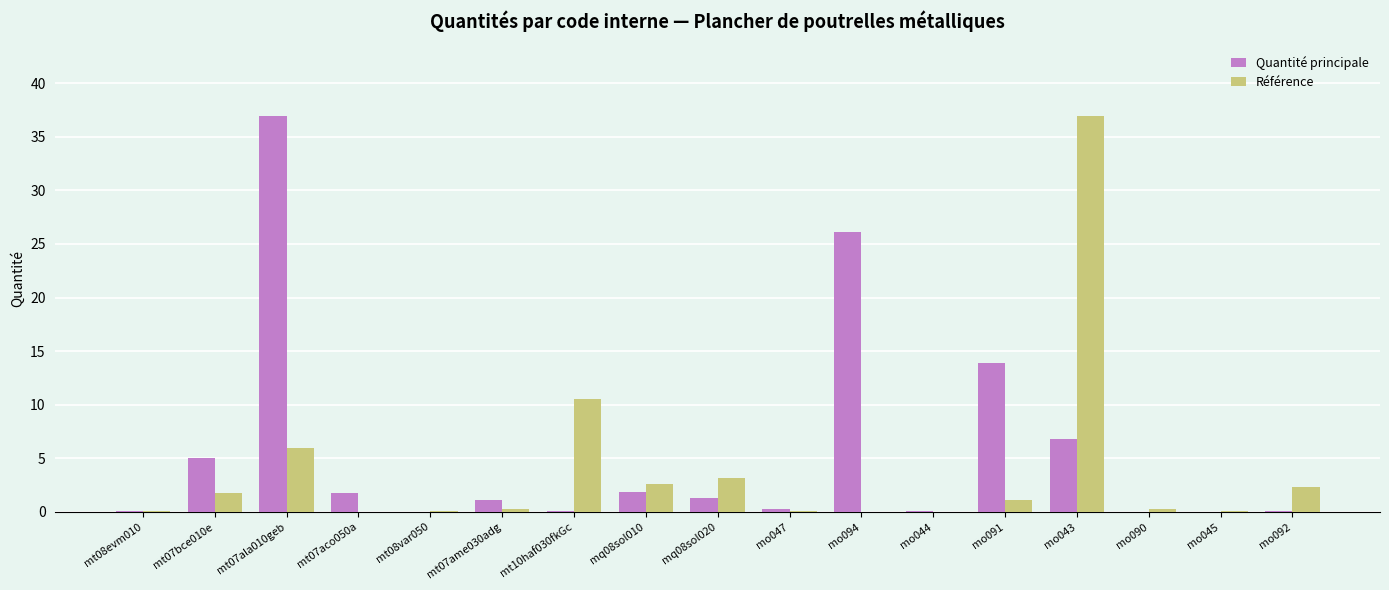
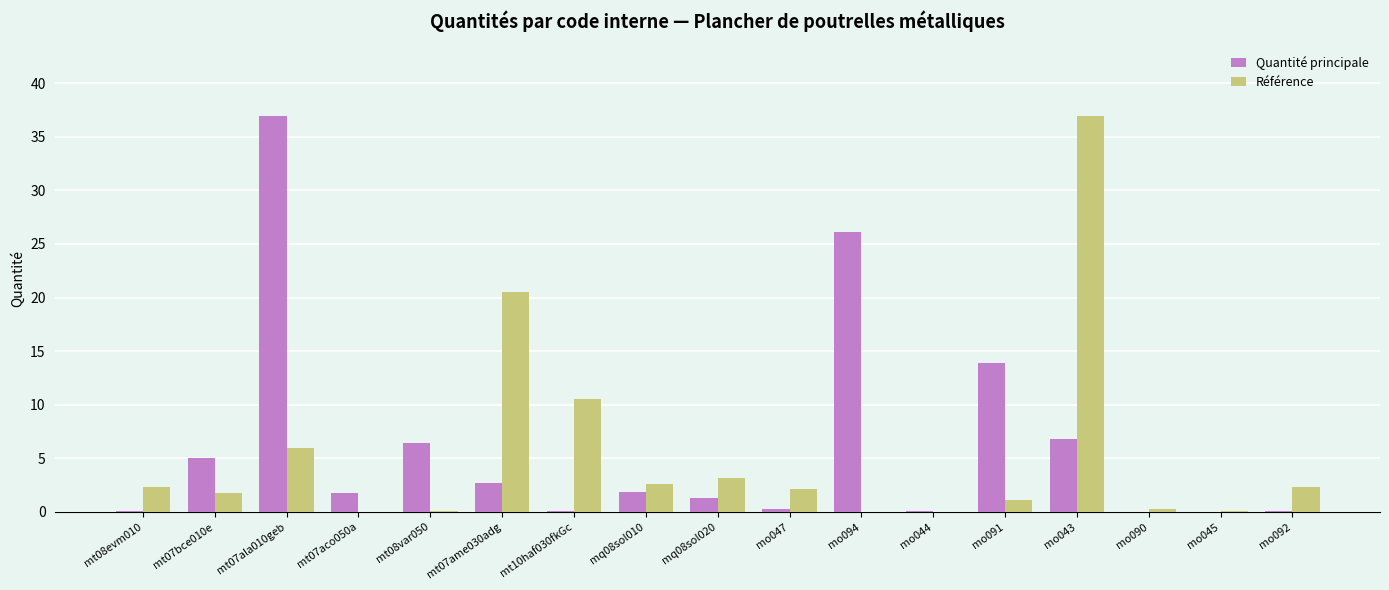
  {
    "Quantité principale": {
      "mt07bce010e": 5.0,
      "mt07ala010geb": 37.0,
      "mt07aco050a": 1.8,
-     "mt08var050": 0.0,
-     "mt07ame030adg": 1.1,
+     "mt08var050": 6.4,
+     "mt07ame030adg": 2.7,
      "mq08sol010": 1.9,
      "mq08sol020": 1.3,
      "mo047": 0.2,
      "mo094": 26.1,
      "mo091": 13.9,
      "mo043": 6.8
    },
    "Référence": {
-     "mt08evm010": 0.1,
+     "mt08evm010": 2.4,
      "mt07bce010e": 1.8,
      "mt07ala010geb": 6.0,
-     "mt07ame030adg": 0.2,
+     "mt07ame030adg": 20.5,
      "mt10haf030fkGc": 10.5,
      "mq08sol010": 2.6,
      "mq08sol020": 3.2,
-     "mo047": 0.1,
+     "mo047": 2.2,
      "mo091": 1.1,
      "mo043": 37.0,
      "mo090": 0.2,
      "mo092": 2.3
    }
  }
